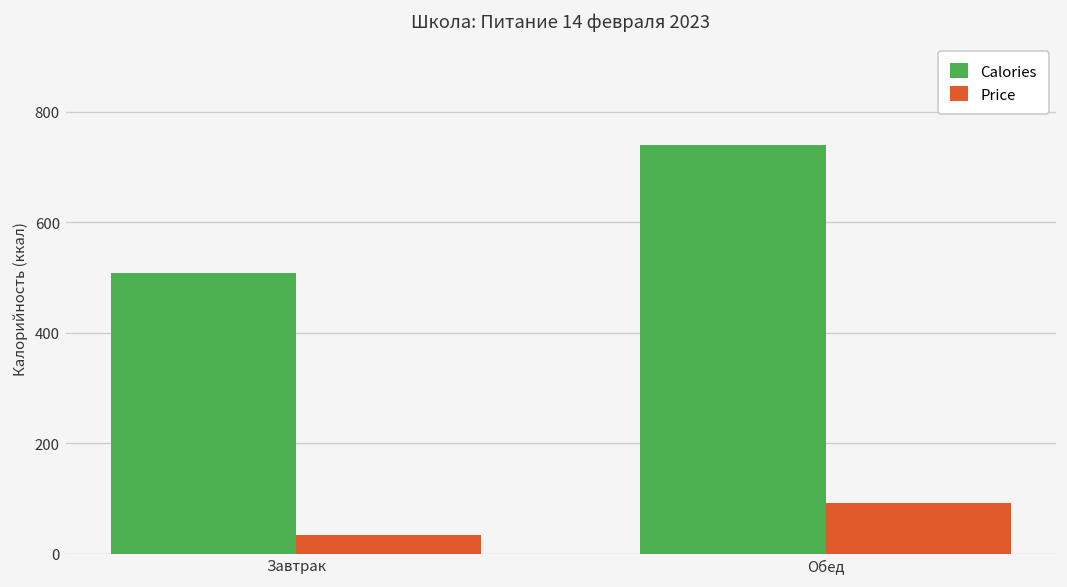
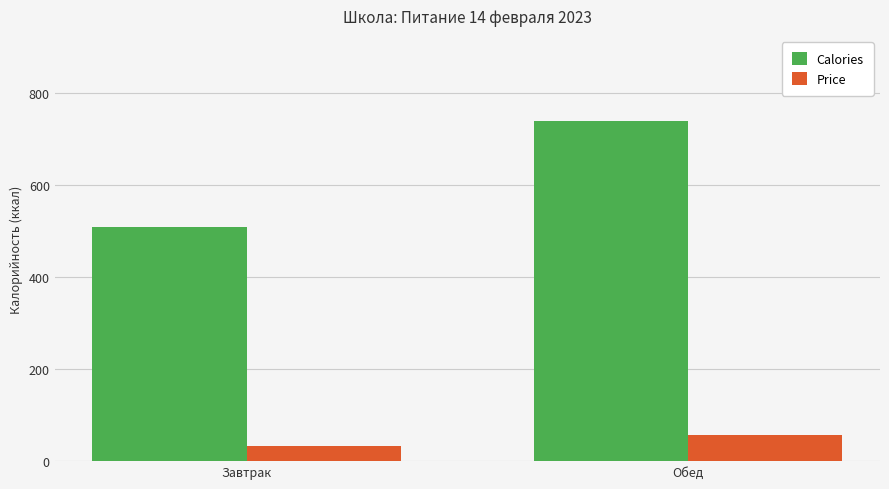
  {
    "Calories": {
      "Завтрак": 510,
      "Обед": 740
    },
    "Price": {
      "Завтрак": 30,
-     "Обед": 90
+     "Обед": 60
    }
  }
